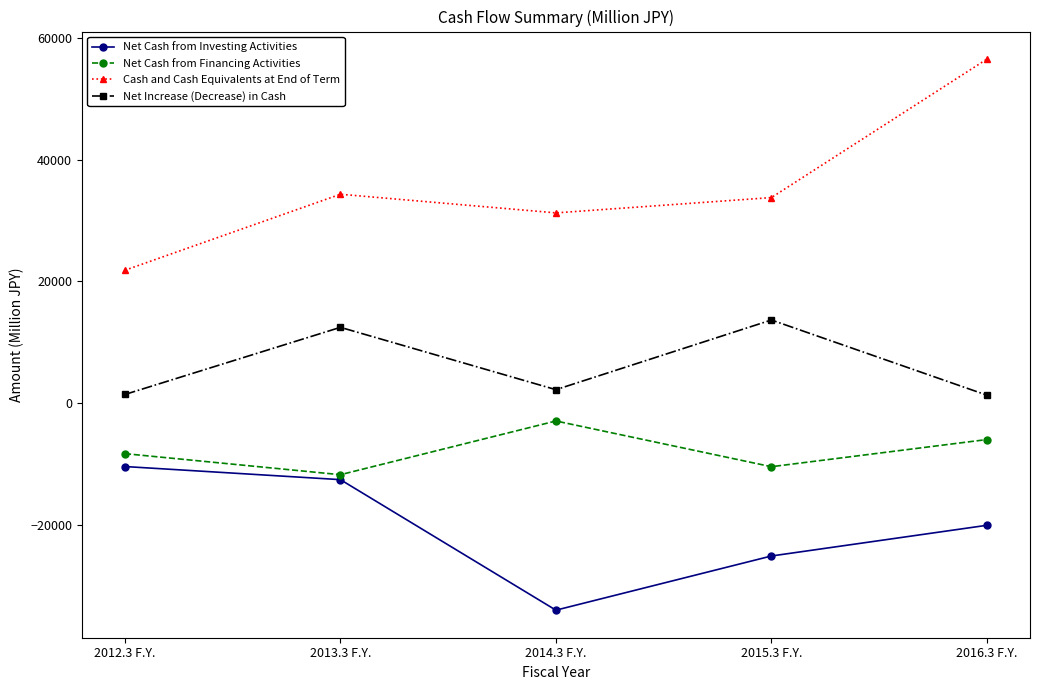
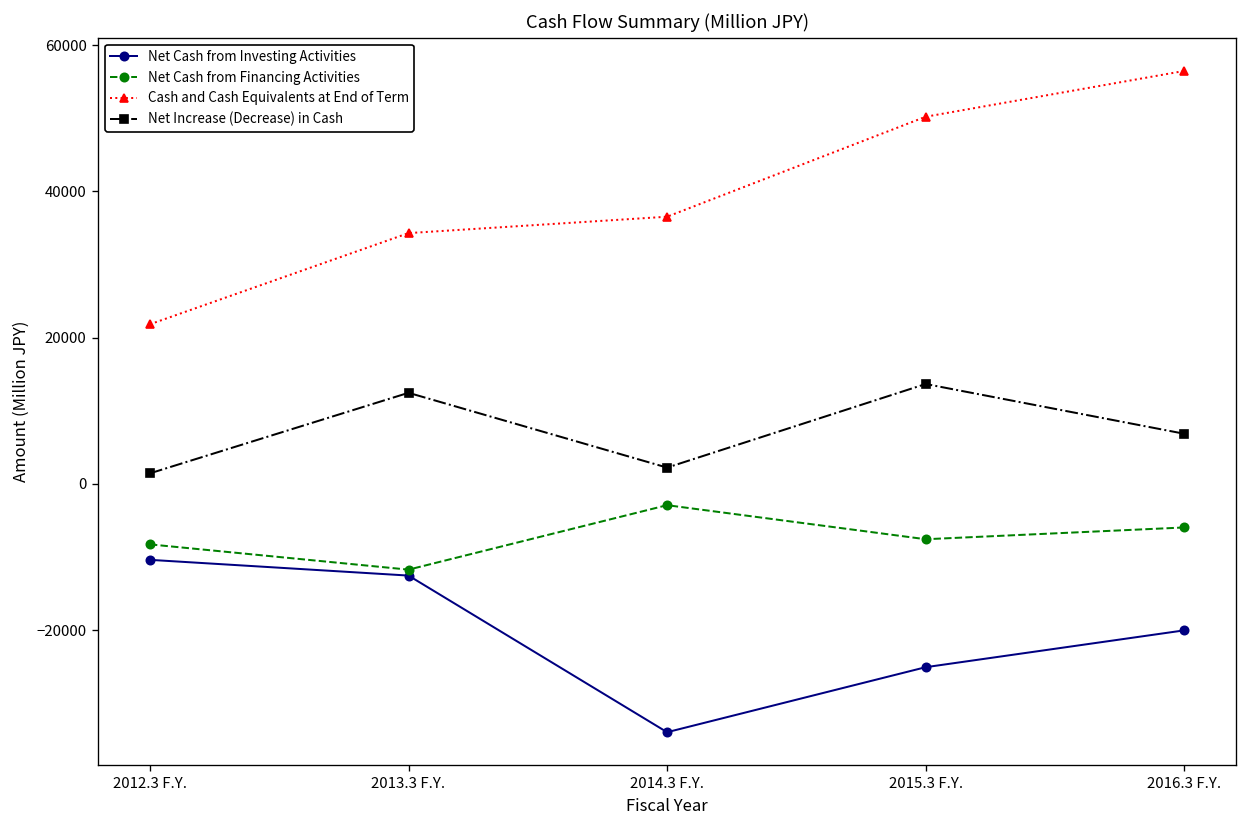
  {
    "Net Cash from Investing Activities": {
      "2012.3 F.Y.": -10000,
      "2013.3 F.Y.": -13000,
      "2014.3 F.Y.": -34000,
      "2015.3 F.Y.": -25000,
      "2016.3 F.Y.": -20000
    },
    "Net Cash from Financing Activities": {
      "2012.3 F.Y.": -8000,
      "2013.3 F.Y.": -12000,
      "2014.3 F.Y.": -3000,
-     "2015.3 F.Y.": -10000,
+     "2015.3 F.Y.": -8000,
      "2016.3 F.Y.": -6000
    },
    "Cash and Cash Equivalents at End of Term": {
      "2012.3 F.Y.": 22000,
      "2013.3 F.Y.": 34000,
-     "2014.3 F.Y.": 31000,
-     "2015.3 F.Y.": 34000,
+     "2014.3 F.Y.": 37000,
+     "2015.3 F.Y.": 50000,
      "2016.3 F.Y.": 56000
    },
    "Net Increase (Decrease) in Cash": {
      "2012.3 F.Y.": 1000,
      "2013.3 F.Y.": 12000,
      "2014.3 F.Y.": 2000,
      "2015.3 F.Y.": 14000,
-     "2016.3 F.Y.": 1000
+     "2016.3 F.Y.": 7000
    }
  }
